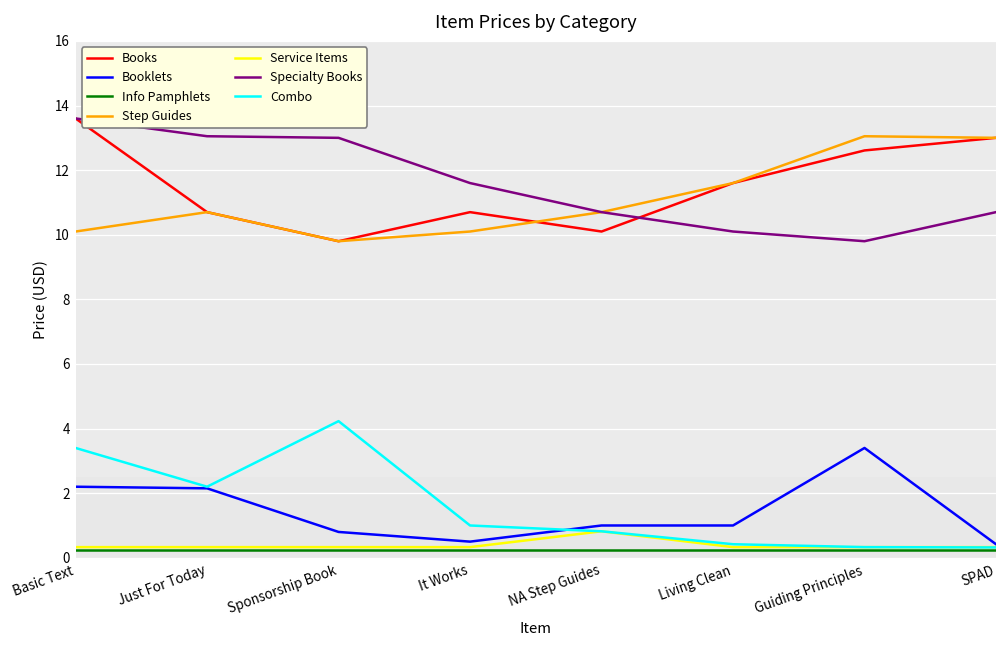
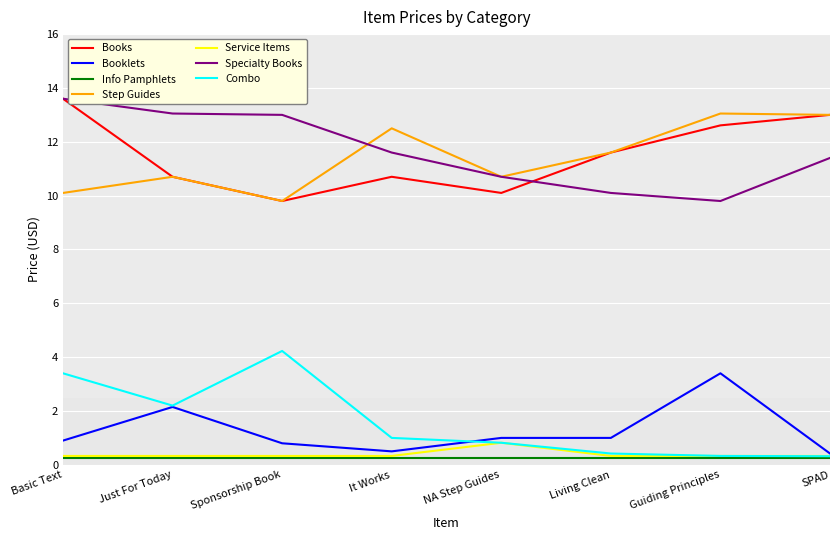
  {
    "Books": {
      "It Works": 10.7,
      "NA Step Guides": 10.1,
      "Guiding Principles": 12.6
    },
    "Booklets": {
-     "Basic Text": 2.2,
+     "Basic Text": 0.9,
      "Sponsorship Book": 0.8,
      "It Works": 0.5,
      "NA Step Guides": 1.0,
      "Living Clean": 1.0,
      "Guiding Principles": 3.4
    },
    "Info Pamphlets": {
      "NA Step Guides": 0.3
    },
    "Step Guides": {
      "Basic Text": 10.1,
-     "It Works": 10.1,
+     "It Works": 12.5,
      "Guiding Principles": 13.1
    },
    "Specialty Books": {
      "Just For Today": 13.1,
      "Sponsorship Book": 13.0,
      "It Works": 11.6,
      "Living Clean": 10.1,
      "Guiding Principles": 9.8,
-     "SPAD": 10.7
+     "SPAD": 11.4
    },
    "Combo": {
      "Basic Text": 3.4,
      "Sponsorship Book": 4.2,
      "It Works": 1.0
    }
  }
